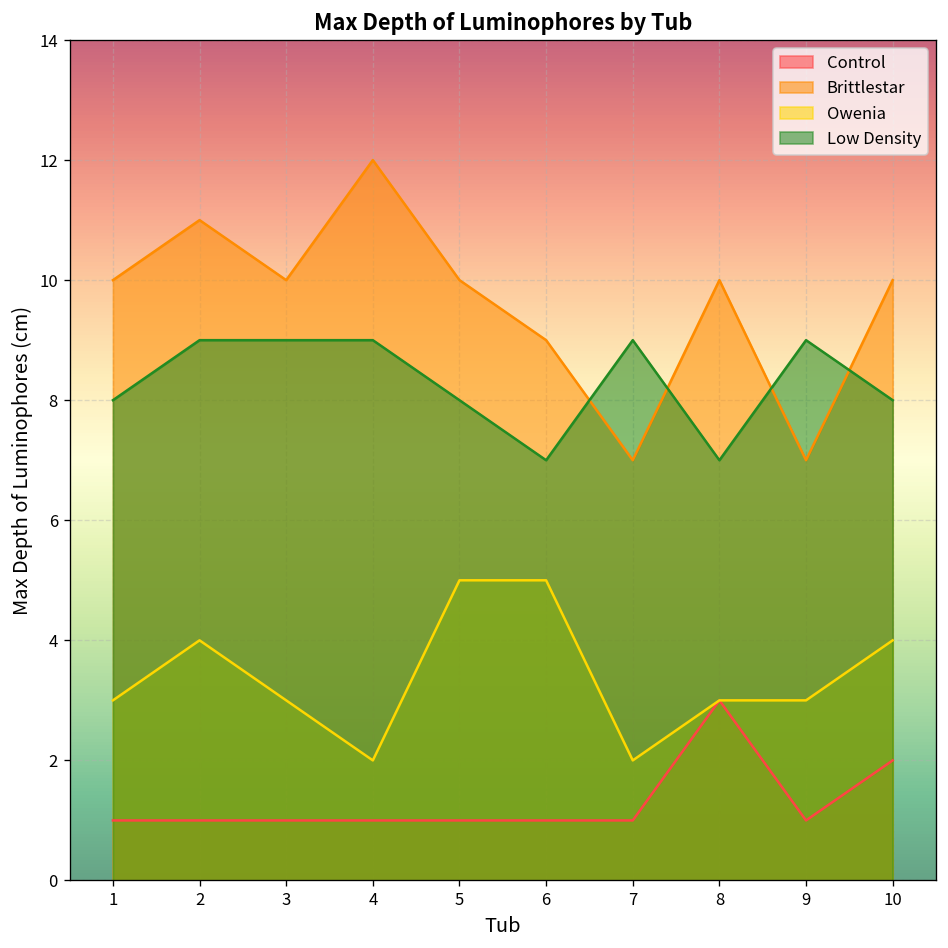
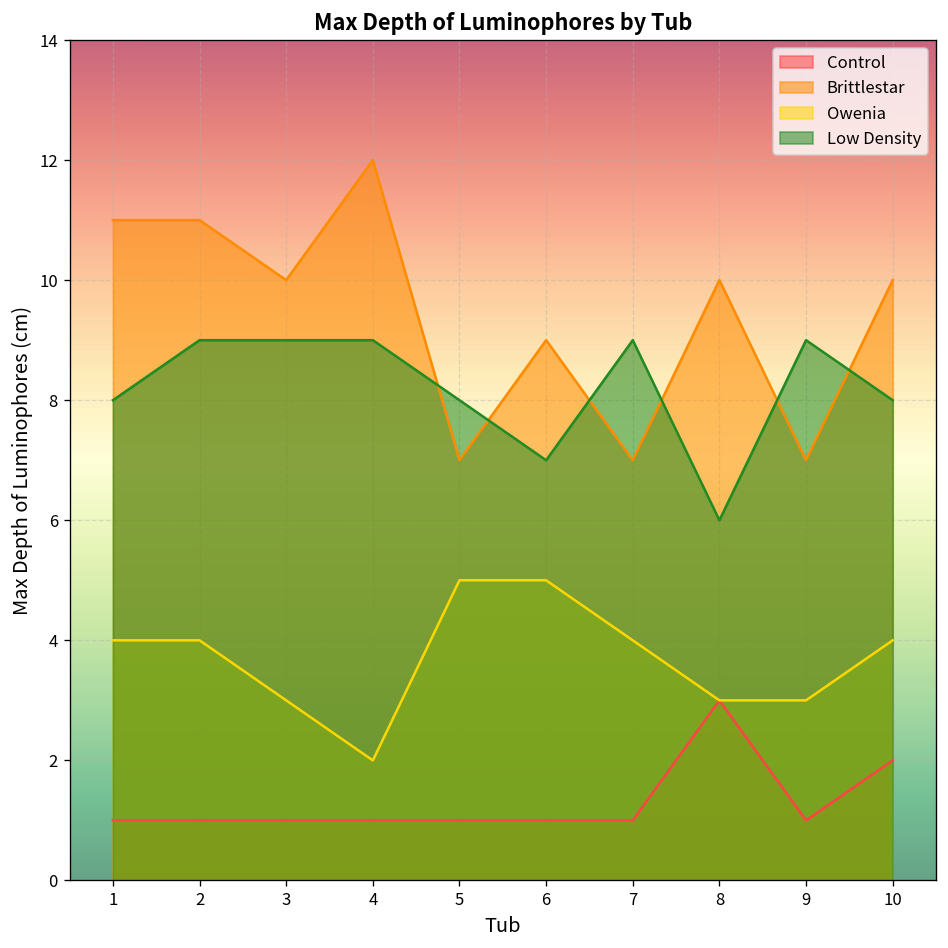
  {
    "Control": {
      "1": 1,
      "2": 1,
      "3": 1,
      "4": 1,
      "5": 1,
      "6": 1,
      "7": 1,
      "9": 1,
      "10": 2
    },
    "Brittlestar": {
-     "1": 10,
+     "1": 11,
      "2": 11,
      "3": 10,
      "4": 12,
-     "5": 10,
+     "5": 7,
      "6": 9,
      "7": 7,
      "8": 10,
      "9": 7,
      "10": 10
    },
    "Owenia": {
-     "1": 3,
+     "1": 4,
      "2": 4,
      "3": 3,
      "4": 2,
      "5": 5,
      "6": 5,
-     "7": 2,
+     "7": 4,
      "9": 3,
      "10": 4
    },
    "Low Density": {
      "1": 8,
      "2": 9,
      "3": 9,
      "4": 9,
      "5": 8,
      "6": 7,
      "7": 9,
-     "8": 7,
+     "8": 6,
      "9": 9,
      "10": 8
    }
  }
